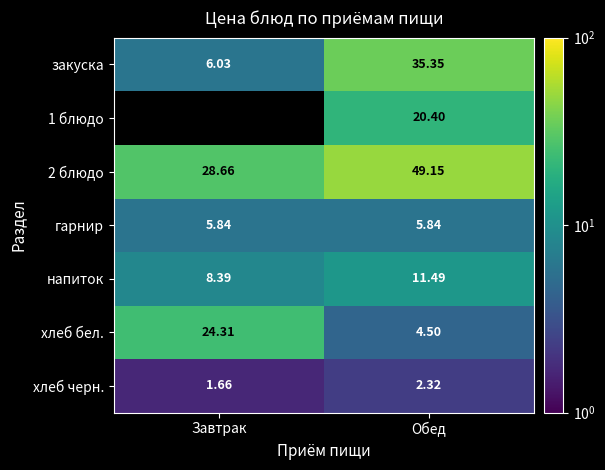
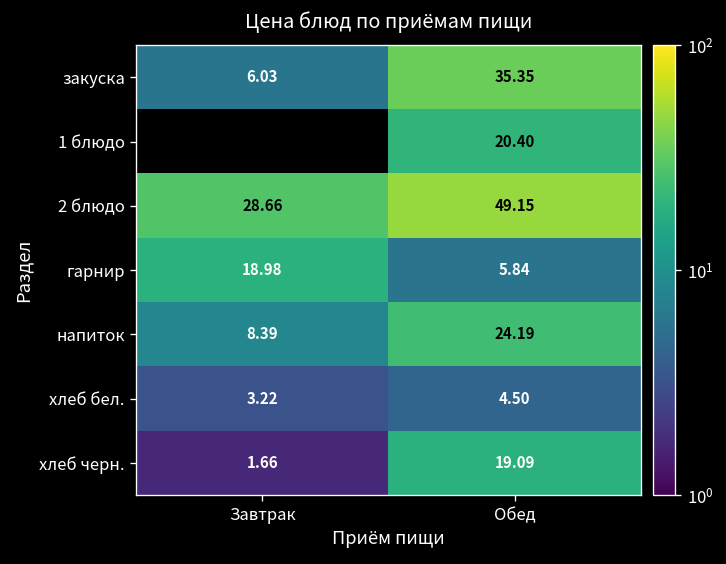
  {
    "закуска": {
      "Завтрак": 6.03,
      "Обед": 35.35
    },
    "1 блюдо": {
      "Обед": 20.40
    },
    "2 блюдо": {
      "Завтрак": 28.66,
      "Обед": 49.15
    },
    "гарнир": {
-     "Завтрак": 5.84,
+     "Завтрак": 18.98,
      "Обед": 5.84
    },
    "напиток": {
      "Завтрак": 8.39,
-     "Обед": 11.49
+     "Обед": 24.19
    },
    "хлеб бел.": {
-     "Завтрак": 24.31,
+     "Завтрак": 3.22,
      "Обед": 4.50
    },
    "хлеб черн.": {
      "Завтрак": 1.66,
-     "Обед": 2.32
+     "Обед": 19.09
    }
  }
